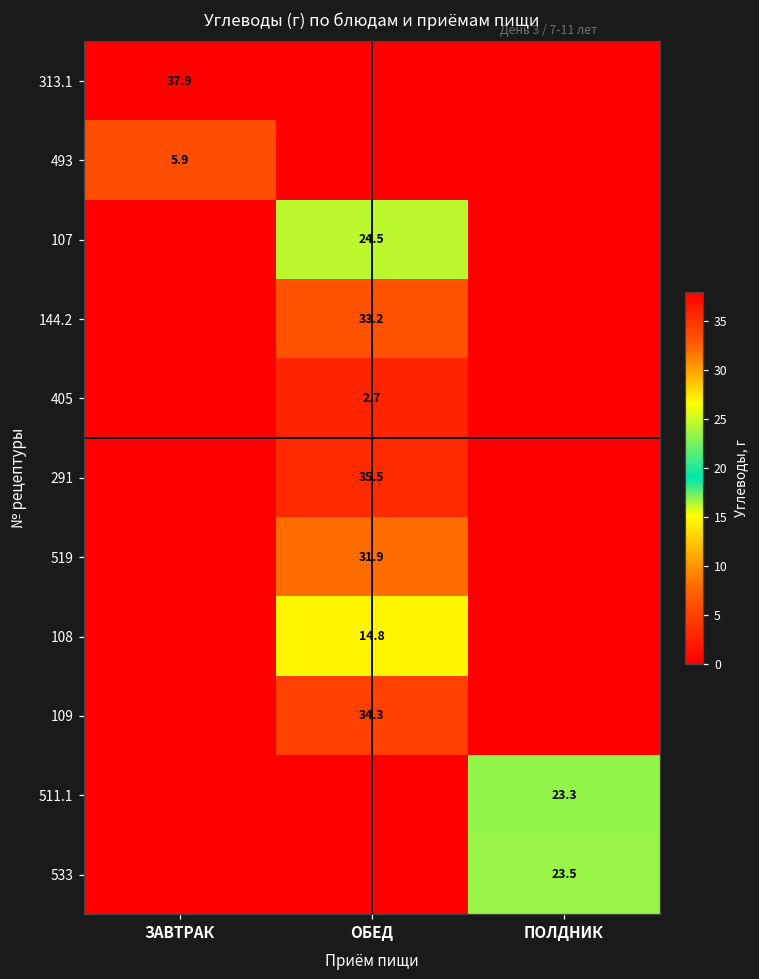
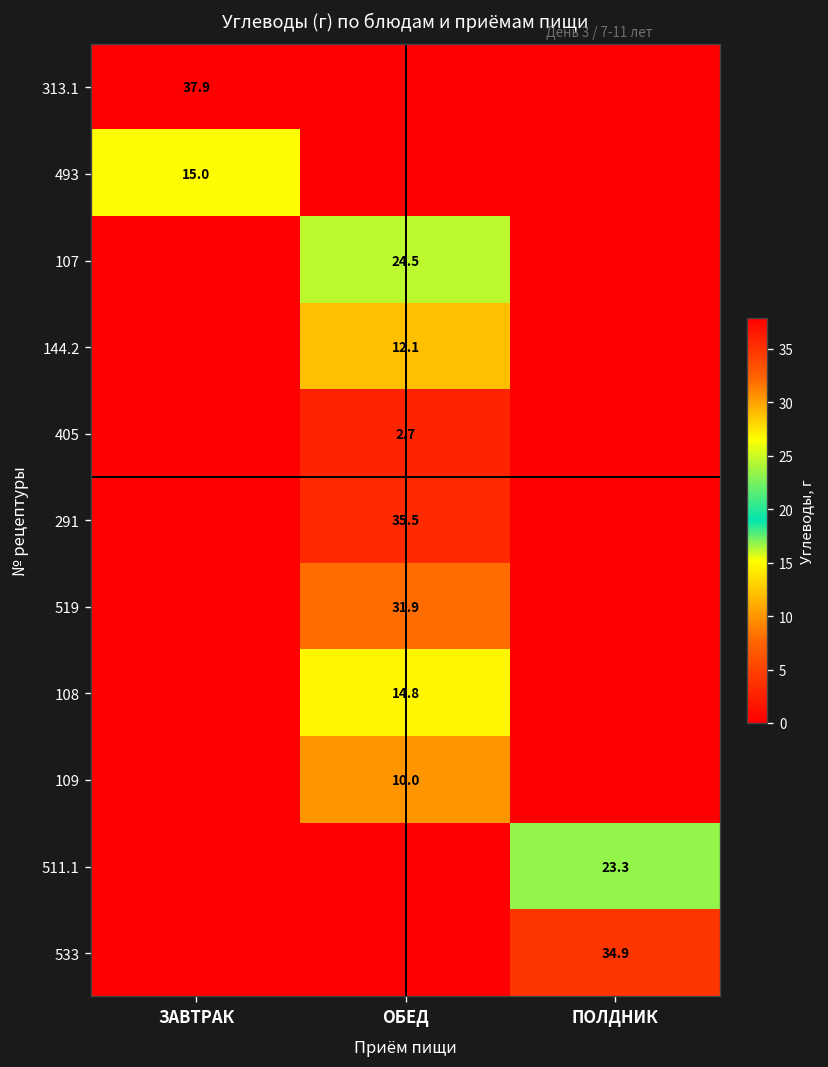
  {
    "313.1": {
      "ЗАВТРАК": 37.9
    },
    "493": {
-     "ЗАВТРАК": 5.9
+     "ЗАВТРАК": 15.0
    },
    "107": {
      "ОБЕД": 24.5
    },
    "144.2": {
-     "ОБЕД": 33.2
+     "ОБЕД": 12.1
    },
    "405": {
      "ОБЕД": 2.7
    },
    "291": {
      "ОБЕД": 35.5
    },
    "519": {
      "ОБЕД": 31.9
    },
    "108": {
      "ОБЕД": 14.8
    },
    "109": {
-     "ОБЕД": 34.3
+     "ОБЕД": 10.0
    },
    "511.1": {
      "ПОЛДНИК": 23.3
    },
    "533": {
-     "ПОЛДНИК": 23.5
+     "ПОЛДНИК": 34.9
    }
  }
